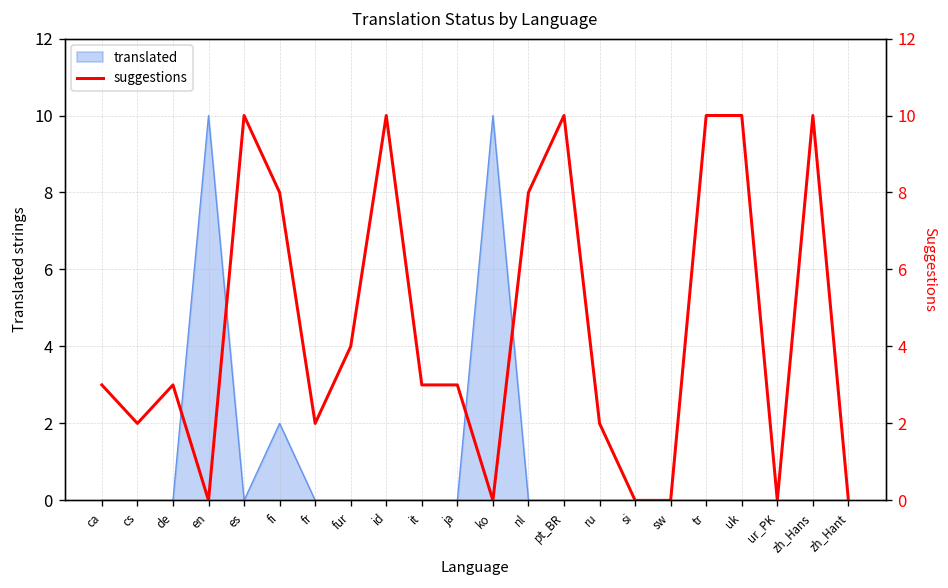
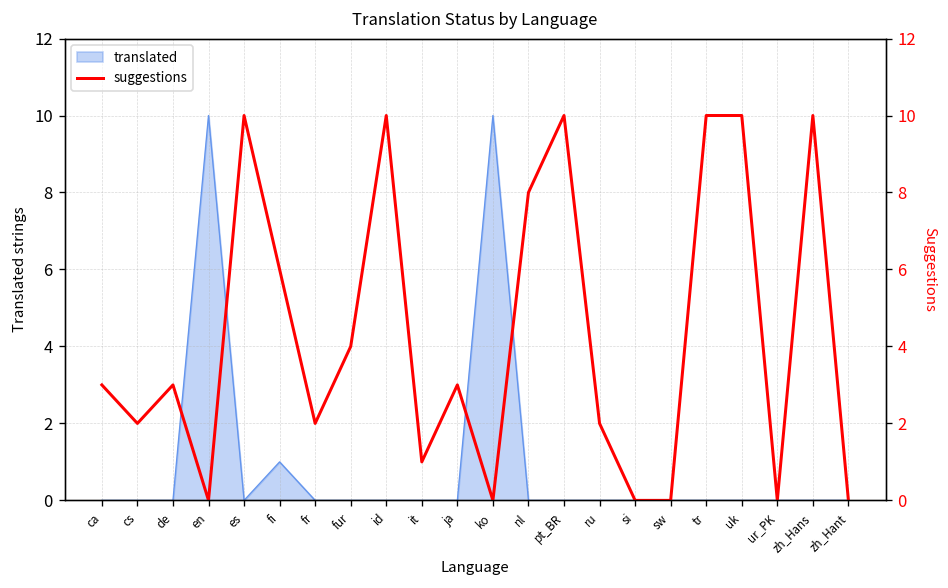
  {
    "translated": {
      "ca": 0,
      "cs": 0,
      "de": 0,
      "en": 10,
      "es": 0,
-     "fi": 2,
+     "fi": 1,
      "fr": 0,
      "fur": 0,
      "id": 0,
      "it": 0,
      "ja": 0,
      "ko": 10,
      "nl": 0,
      "pt_BR": 0,
      "ru": 0,
      "si": 0,
      "sw": 0,
      "tr": 0,
      "uk": 0,
      "ur_PK": 0,
      "zh_Hans": 0,
      "zh_Hant": 0
    },
    "suggestions": {
      "ca": 3,
      "cs": 2,
      "de": 3,
      "en": 0,
      "es": 10,
-     "fi": 8,
+     "fi": 6,
      "fr": 2,
      "fur": 4,
      "id": 10,
-     "it": 3,
+     "it": 1,
      "ja": 3,
      "ko": 0,
      "nl": 8,
      "pt_BR": 10,
      "ru": 2,
      "si": 0,
      "sw": 0,
      "tr": 10,
      "uk": 10,
      "ur_PK": 0,
      "zh_Hans": 10,
      "zh_Hant": 0
    }
  }
